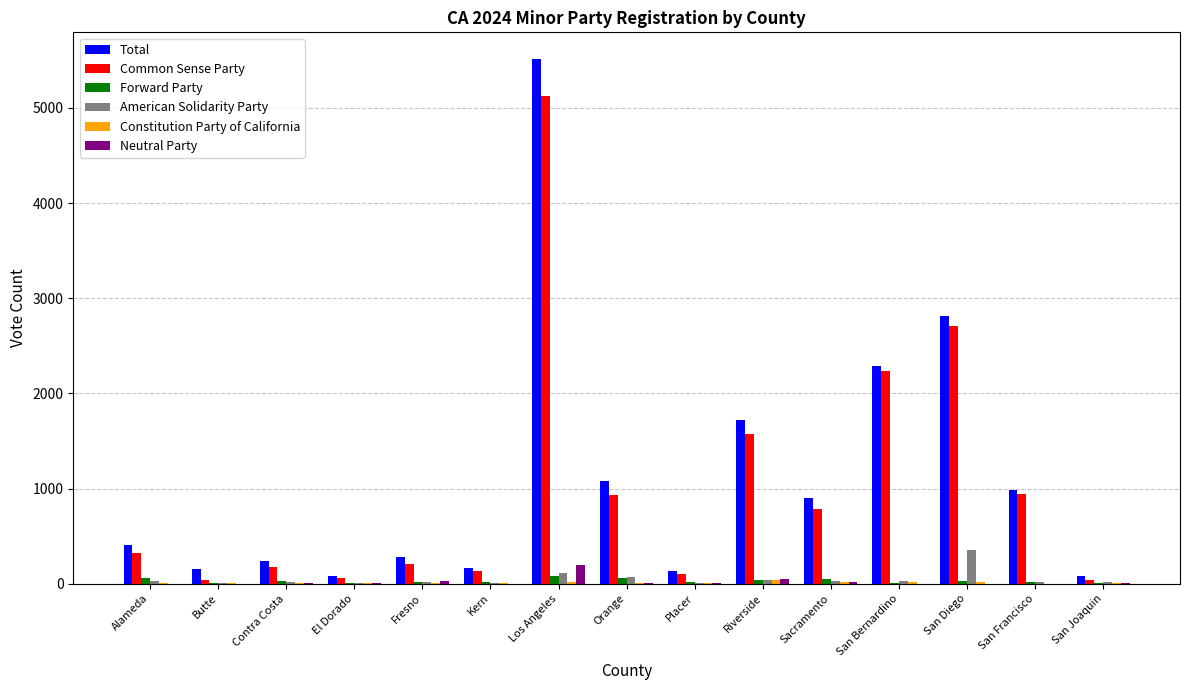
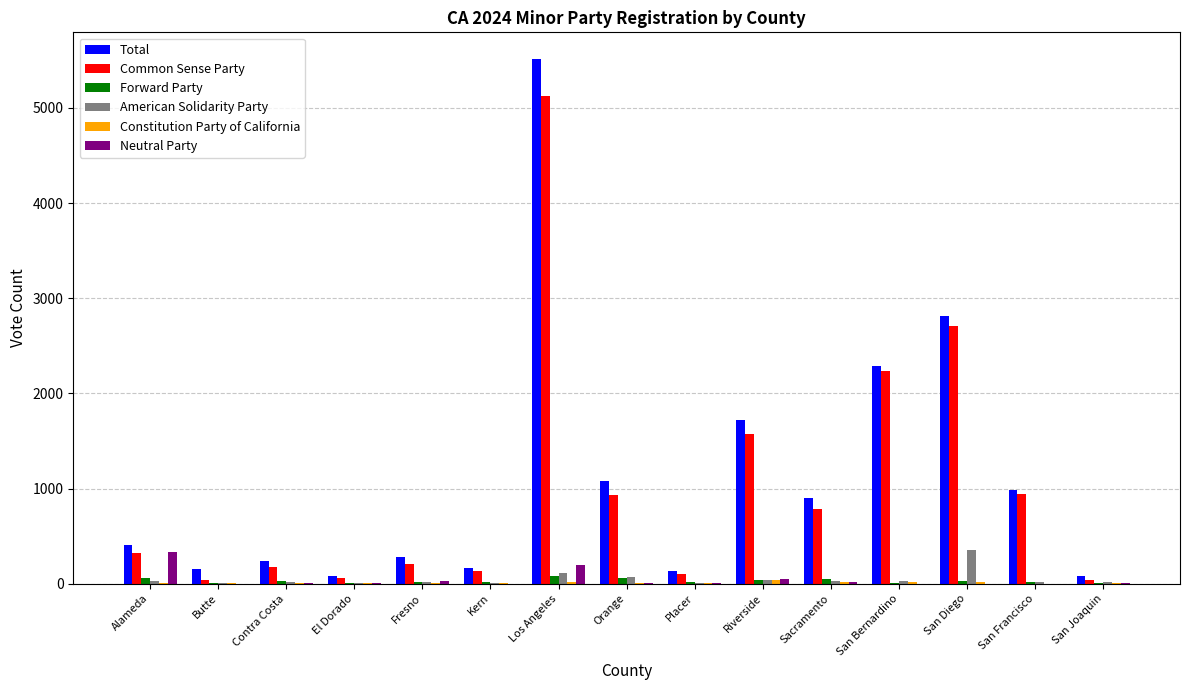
  {
    "Total": {
      "Alameda": 400,
      "Butte": 200,
      "Contra Costa": 200,
      "El Dorado": 100,
      "Fresno": 300,
      "Kern": 200,
      "Los Angeles": 5500,
      "Orange": 1100,
      "Placer": 100,
      "Riverside": 1700,
      "Sacramento": 900,
      "San Bernardino": 2300,
      "San Diego": 2800,
      "San Francisco": 1000,
      "San Joaquin": 100
    },
    "Common Sense Party": {
      "Alameda": 300,
      "Butte": 0,
      "Contra Costa": 200,
      "El Dorado": 100,
      "Fresno": 200,
      "Kern": 100,
      "Los Angeles": 5100,
      "Orange": 900,
      "Placer": 100,
      "Riverside": 1600,
      "Sacramento": 800,
      "San Bernardino": 2200,
      "San Diego": 2700,
      "San Francisco": 900,
      "San Joaquin": 0
    },
    "Forward Party": {
      "Alameda": 100,
      "Contra Costa": 0,
      "Los Angeles": 100,
      "Orange": 100,
      "Riverside": 0,
      "Sacramento": 100,
      "San Diego": 0
    },
    "American Solidarity Party": {
      "Los Angeles": 100,
      "Orange": 100,
      "Riverside": 0,
      "Sacramento": 0,
      "San Diego": 400
    },
    "Constitution Party of California": {
      "Riverside": 0,
      "San Francisco": 0
    },
    "Neutral Party": {
-     "Alameda": 0,
+     "Alameda": 300,
      "Butte": 0,
      "Los Angeles": 200,
      "Riverside": 0,
      "San Bernardino": 0,
      "San Francisco": 0
    }
  }
